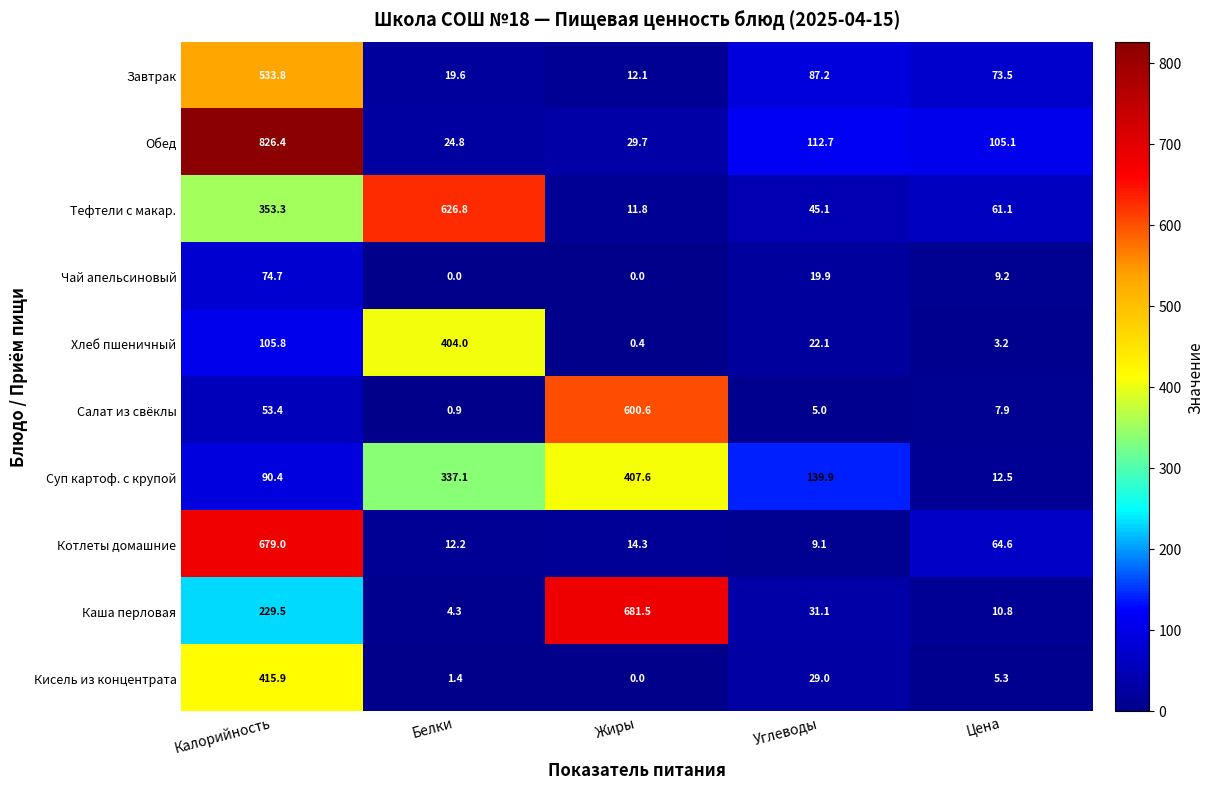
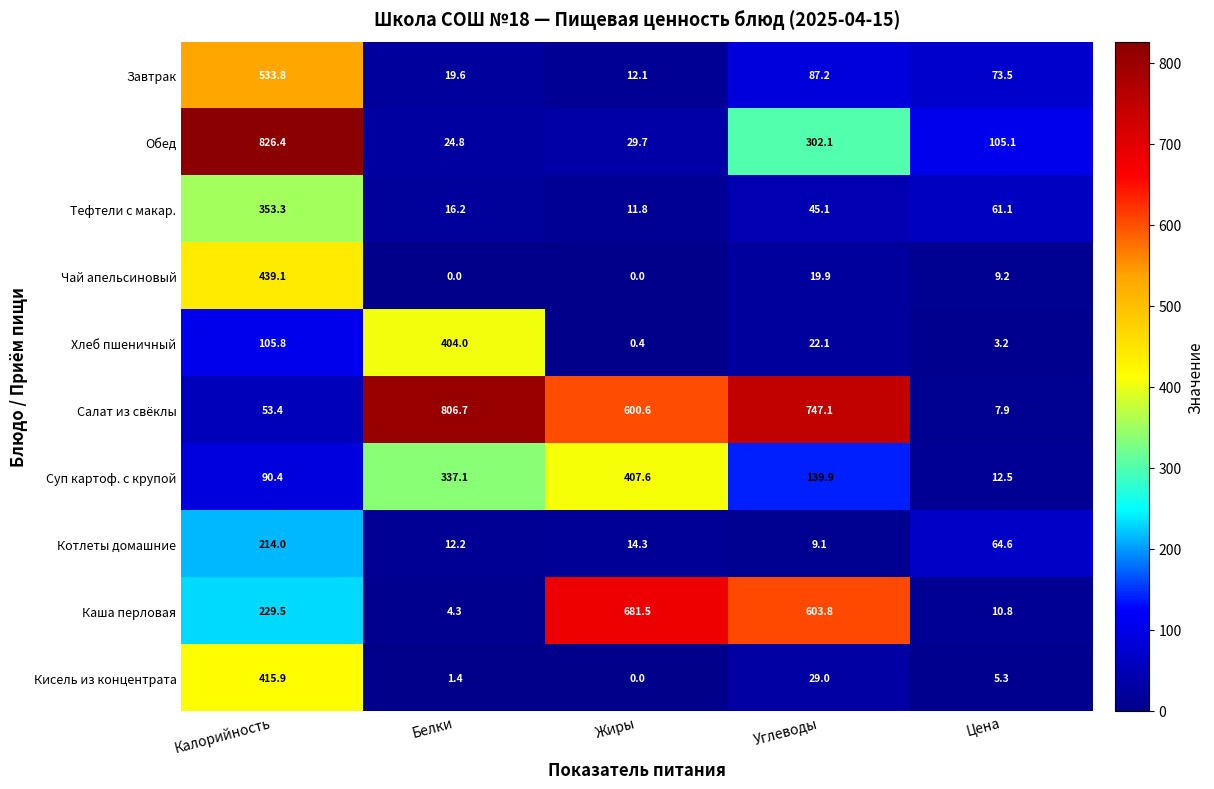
  {
    "Завтрак": {
      "Калорийность": 533.8,
      "Белки": 19.6,
      "Жиры": 12.1,
      "Углеводы": 87.2,
      "Цена": 73.5
    },
    "Обед": {
      "Калорийность": 826.4,
      "Белки": 24.8,
      "Жиры": 29.7,
-     "Углеводы": 112.7,
+     "Углеводы": 302.1,
      "Цена": 105.1
    },
    "Тефтели с макар.": {
      "Калорийность": 353.3,
-     "Белки": 626.8,
+     "Белки": 16.2,
      "Жиры": 11.8,
      "Углеводы": 45.1,
      "Цена": 61.1
    },
    "Чай апельсиновый": {
-     "Калорийность": 74.7,
+     "Калорийность": 439.1,
      "Белки": 0.0,
      "Жиры": 0.0,
      "Углеводы": 19.9,
      "Цена": 9.2
    },
    "Хлеб пшеничный": {
      "Калорийность": 105.8,
      "Белки": 404.0,
      "Жиры": 0.4,
      "Углеводы": 22.1,
      "Цена": 3.2
    },
    "Салат из свёклы": {
      "Калорийность": 53.4,
-     "Белки": 0.9,
+     "Белки": 806.7,
      "Жиры": 600.6,
-     "Углеводы": 5.0,
+     "Углеводы": 747.1,
      "Цена": 7.9
    },
    "Суп картоф. с крупой": {
      "Калорийность": 90.4,
      "Белки": 337.1,
      "Жиры": 407.6,
      "Углеводы": 139.9,
      "Цена": 12.5
    },
    "Котлеты домашние": {
-     "Калорийность": 679.0,
+     "Калорийность": 214.0,
      "Белки": 12.2,
      "Жиры": 14.3,
      "Углеводы": 9.1,
      "Цена": 64.6
    },
    "Каша перловая": {
      "Калорийность": 229.5,
      "Белки": 4.3,
      "Жиры": 681.5,
-     "Углеводы": 31.1,
+     "Углеводы": 603.8,
      "Цена": 10.8
    },
    "Кисель из концентрата": {
      "Калорийность": 415.9,
      "Белки": 1.4,
      "Жиры": 0.0,
      "Углеводы": 29.0,
      "Цена": 5.3
    }
  }
